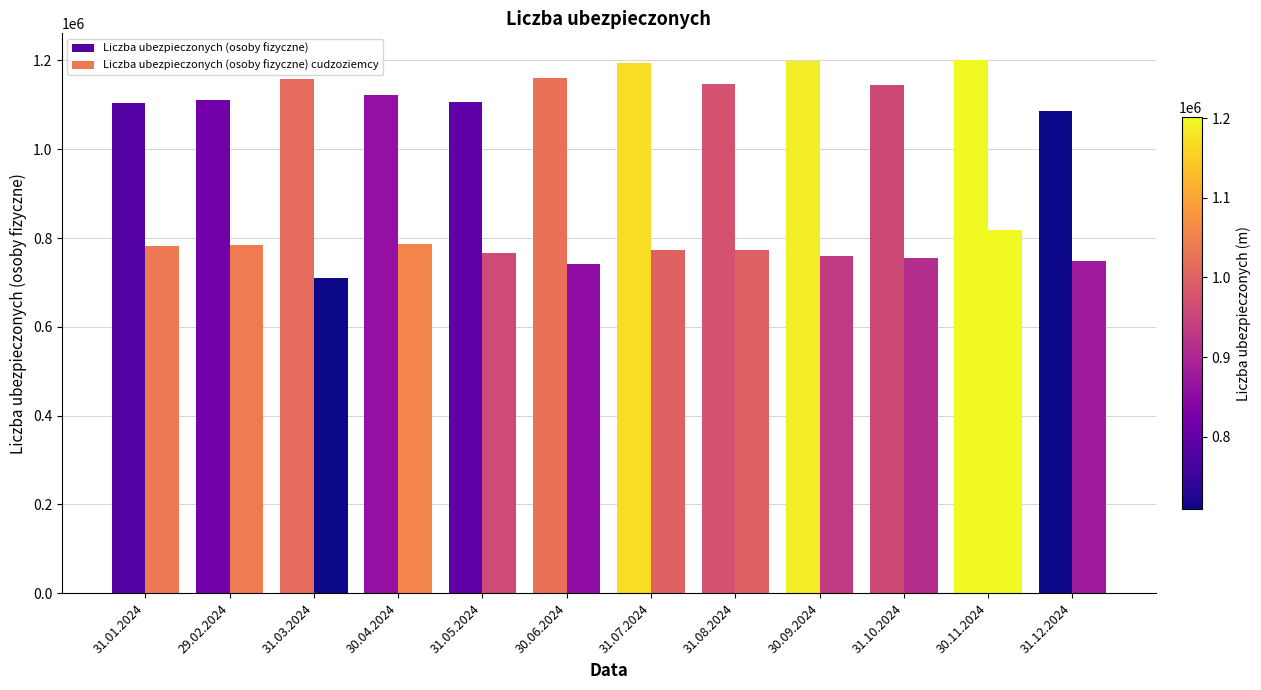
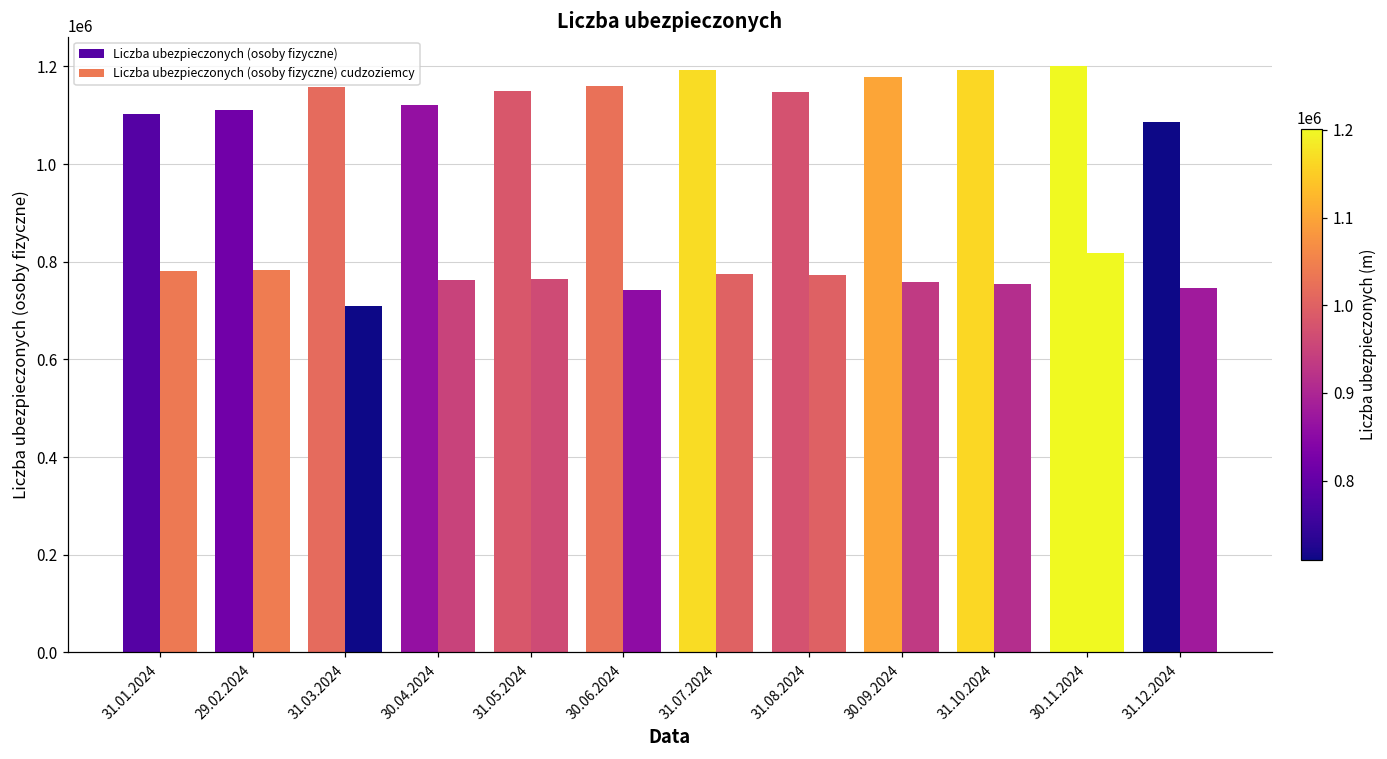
  {
    "Liczba ubezpieczonych (osoby fizyczne)": {
      "31.01.2024": 1100000,
      "29.02.2024": 1110000,
      "31.03.2024": 1160000,
      "30.04.2024": 1120000,
-     "31.05.2024": 1110000,
+     "31.05.2024": 1150000,
      "30.06.2024": 1160000,
      "31.07.2024": 1190000,
      "31.08.2024": 1150000,
-     "30.09.2024": 1200000,
-     "31.10.2024": 1140000,
+     "30.09.2024": 1180000,
+     "31.10.2024": 1190000,
      "30.11.2024": 1200000,
      "31.12.2024": 1090000
    },
    "Liczba ubezpieczonych (osoby fizyczne) cudzoziemcy": {
      "31.01.2024": 780000,
      "29.02.2024": 780000,
      "31.03.2024": 710000,
-     "30.04.2024": 790000,
+     "30.04.2024": 760000,
      "31.05.2024": 770000,
      "30.06.2024": 740000,
      "31.07.2024": 770000,
      "31.08.2024": 770000,
      "30.09.2024": 760000,
      "31.10.2024": 750000,
      "30.11.2024": 820000,
      "31.12.2024": 750000
    }
  }
